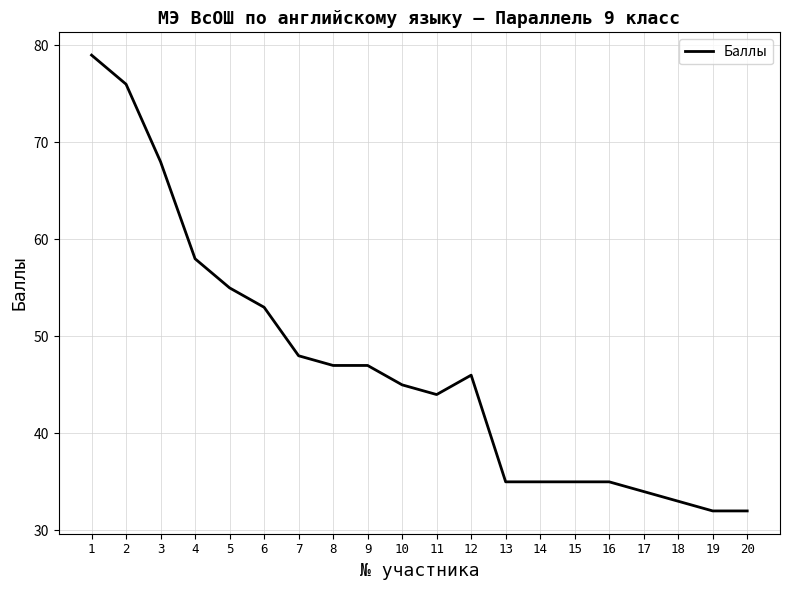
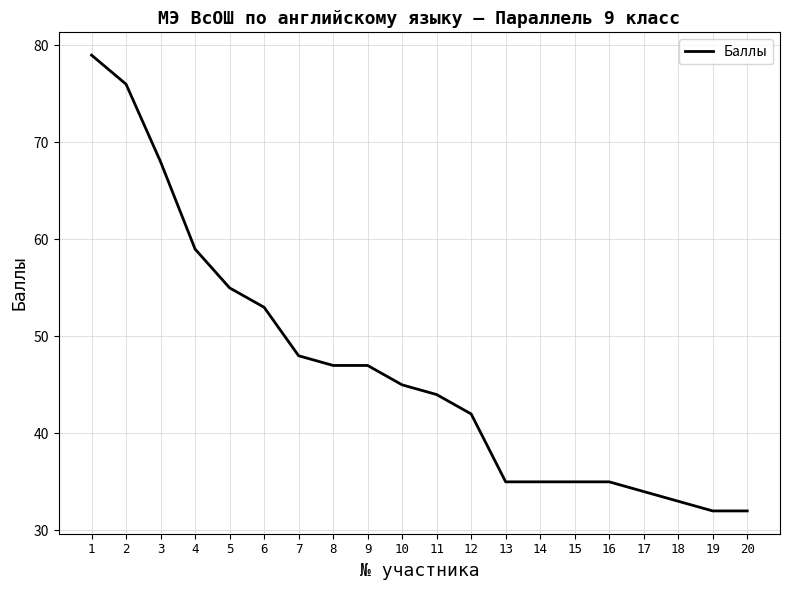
  {
    "1": 79,
    "2": 76,
    "3": 68,
-   "4": 58,
+   "4": 59,
    "5": 55,
    "6": 53,
    "7": 48,
    "8": 47,
    "9": 47,
    "10": 45,
    "11": 44,
-   "12": 46,
+   "12": 42,
    "13": 35,
    "14": 35,
    "15": 35,
    "16": 35,
    "17": 34,
    "18": 33,
    "19": 32,
    "20": 32
  }
